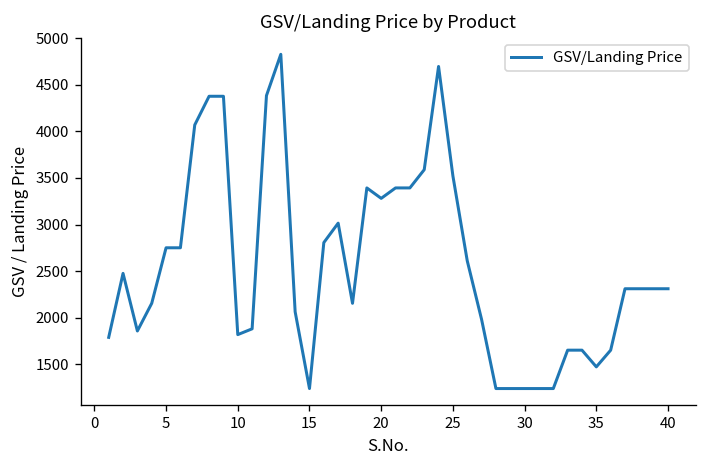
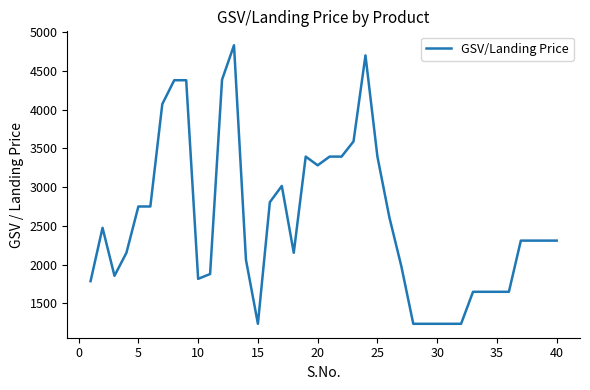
  {
    "5": 2800,
    "10": 1800,
    "15": 1200,
    "20": 3300,
-   "25": 3500,
+   "25": 3400,
    "30": 1200,
-   "35": 1500,
+   "35": 1700,
    "40": 2300
  }
